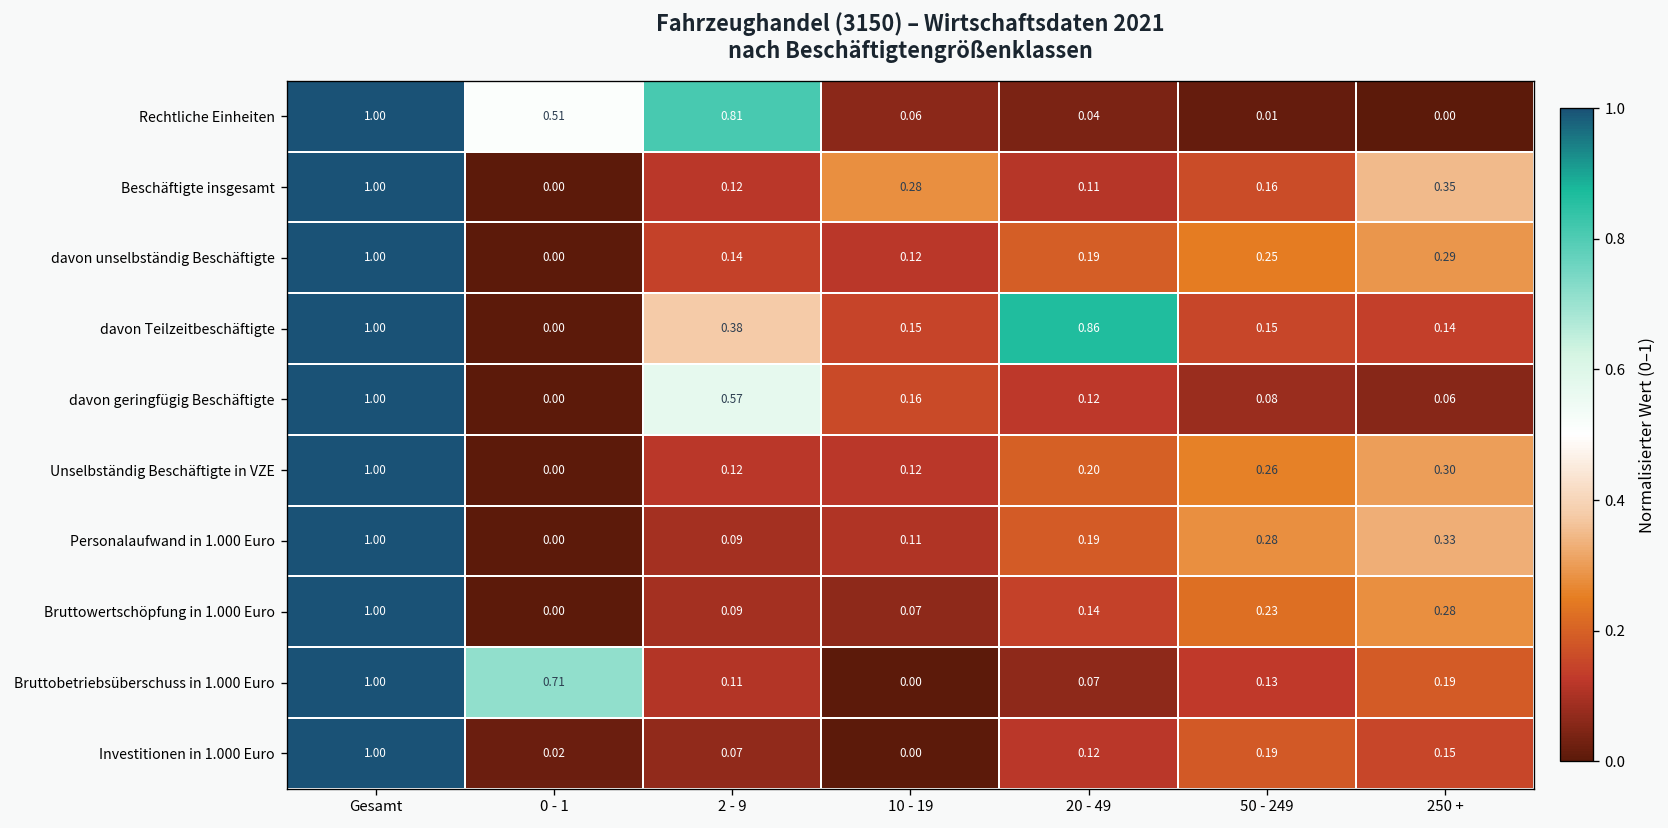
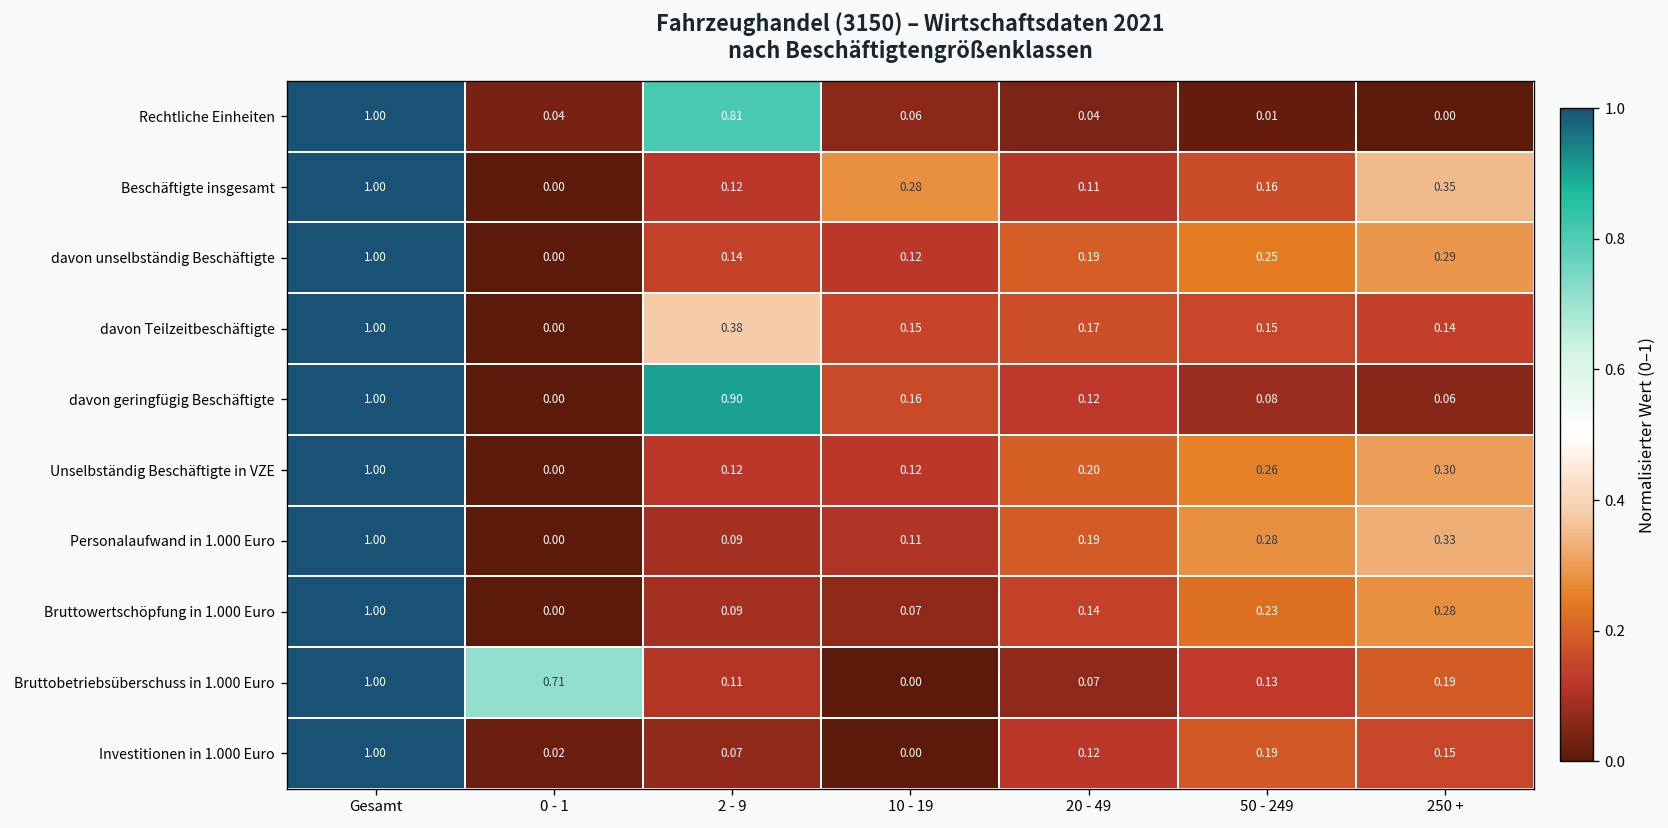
  {
    "Rechtliche Einheiten": {
      "Gesamt": 1.00,
-     "0 - 1": 0.51,
+     "0 - 1": 0.04,
      "2 - 9": 0.81,
      "10 - 19": 0.06,
      "20 - 49": 0.04,
      "50 - 249": 0.01,
      "250 +": 0.00
    },
    "Beschäftigte insgesamt": {
      "Gesamt": 1.00,
      "0 - 1": 0.00,
      "2 - 9": 0.12,
      "10 - 19": 0.28,
      "20 - 49": 0.11,
      "50 - 249": 0.16,
      "250 +": 0.35
    },
    "davon unselbständig Beschäftigte": {
      "Gesamt": 1.00,
      "0 - 1": 0.00,
      "2 - 9": 0.14,
      "10 - 19": 0.12,
      "20 - 49": 0.19,
      "50 - 249": 0.25,
      "250 +": 0.29
    },
    "davon Teilzeitbeschäftigte": {
      "Gesamt": 1.00,
      "0 - 1": 0.00,
      "2 - 9": 0.38,
      "10 - 19": 0.15,
-     "20 - 49": 0.86,
+     "20 - 49": 0.17,
      "50 - 249": 0.15,
      "250 +": 0.14
    },
    "davon geringfügig Beschäftigte": {
      "Gesamt": 1.00,
      "0 - 1": 0.00,
-     "2 - 9": 0.57,
+     "2 - 9": 0.90,
      "10 - 19": 0.16,
      "20 - 49": 0.12,
      "50 - 249": 0.08,
      "250 +": 0.06
    },
    "Unselbständig Beschäftigte in VZE": {
      "Gesamt": 1.00,
      "0 - 1": 0.00,
      "2 - 9": 0.12,
      "10 - 19": 0.12,
      "20 - 49": 0.20,
      "50 - 249": 0.26,
      "250 +": 0.30
    },
    "Personalaufwand in 1.000 Euro": {
      "Gesamt": 1.00,
      "0 - 1": 0.00,
      "2 - 9": 0.09,
      "10 - 19": 0.11,
      "20 - 49": 0.19,
      "50 - 249": 0.28,
      "250 +": 0.33
    },
    "Bruttowertschöpfung in 1.000 Euro": {
      "Gesamt": 1.00,
      "0 - 1": 0.00,
      "2 - 9": 0.09,
      "10 - 19": 0.07,
      "20 - 49": 0.14,
      "50 - 249": 0.23,
      "250 +": 0.28
    },
    "Bruttobetriebsüberschuss in 1.000 Euro": {
      "Gesamt": 1.00,
      "0 - 1": 0.71,
      "2 - 9": 0.11,
      "10 - 19": 0.00,
      "20 - 49": 0.07,
      "50 - 249": 0.13,
      "250 +": 0.19
    },
    "Investitionen in 1.000 Euro": {
      "Gesamt": 1.00,
      "0 - 1": 0.02,
      "2 - 9": 0.07,
      "10 - 19": 0.00,
      "20 - 49": 0.12,
      "50 - 249": 0.19,
      "250 +": 0.15
    }
  }
